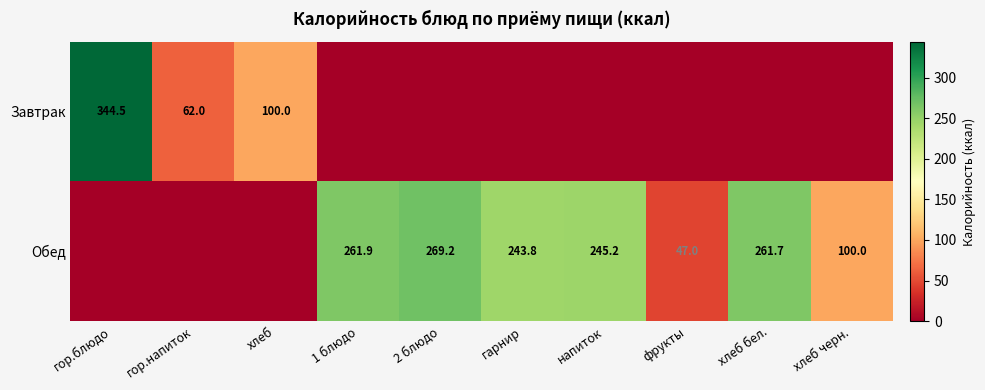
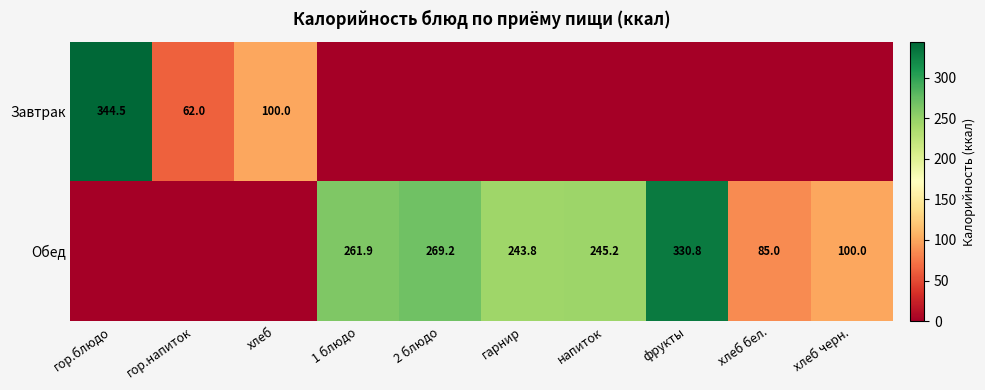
  {
    "Завтрак": {
      "гор.блюдо": 344.5,
      "гор.напиток": 62.0,
      "хлеб": 100.0
    },
    "Обед": {
      "1 блюдо": 261.9,
      "2 блюдо": 269.2,
      "гарнир": 243.8,
      "напиток": 245.2,
-     "фрукты": 47.0,
-     "хлеб бел.": 261.7,
+     "фрукты": 330.8,
+     "хлеб бел.": 85.0,
      "хлеб черн.": 100.0
    }
  }
